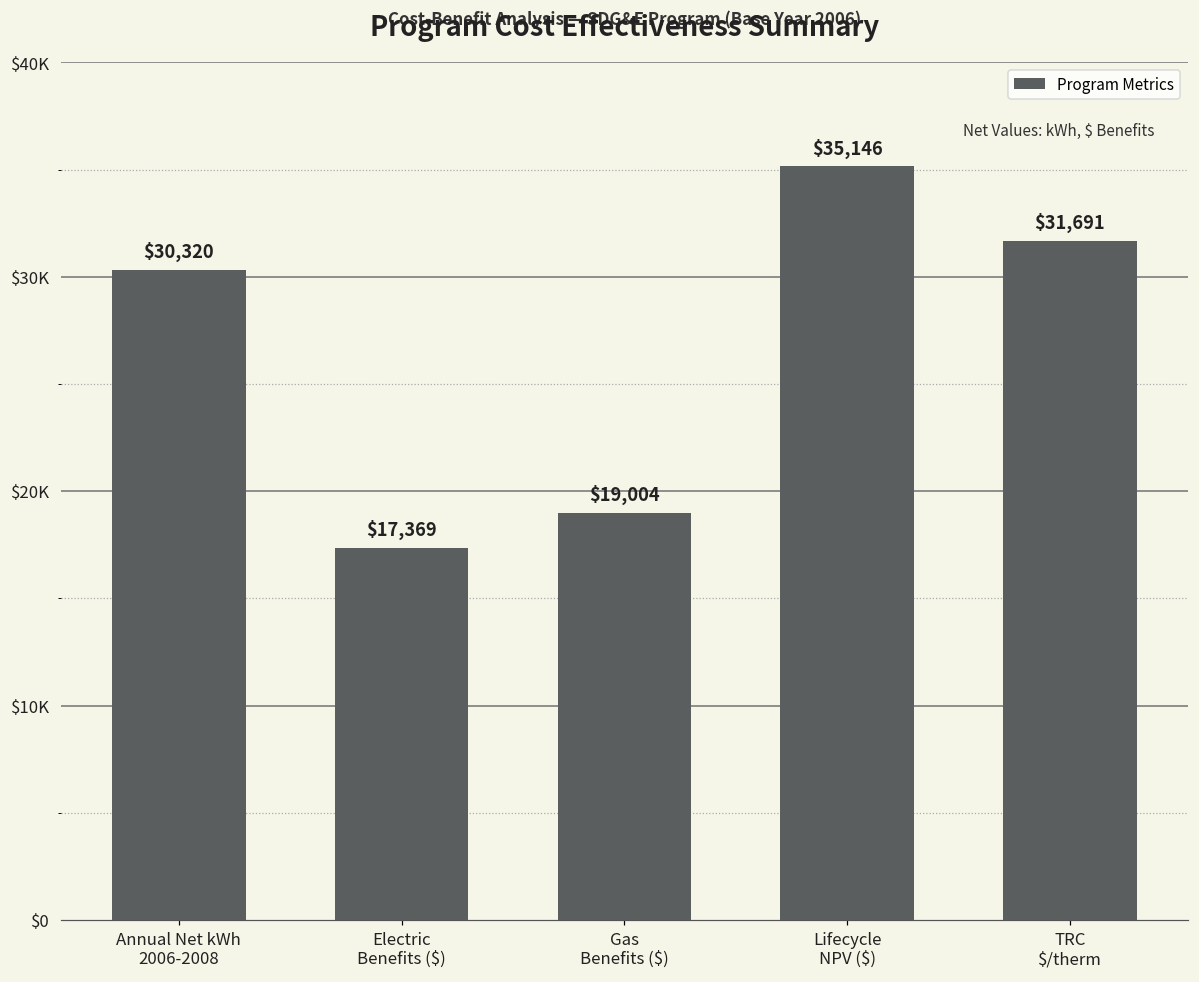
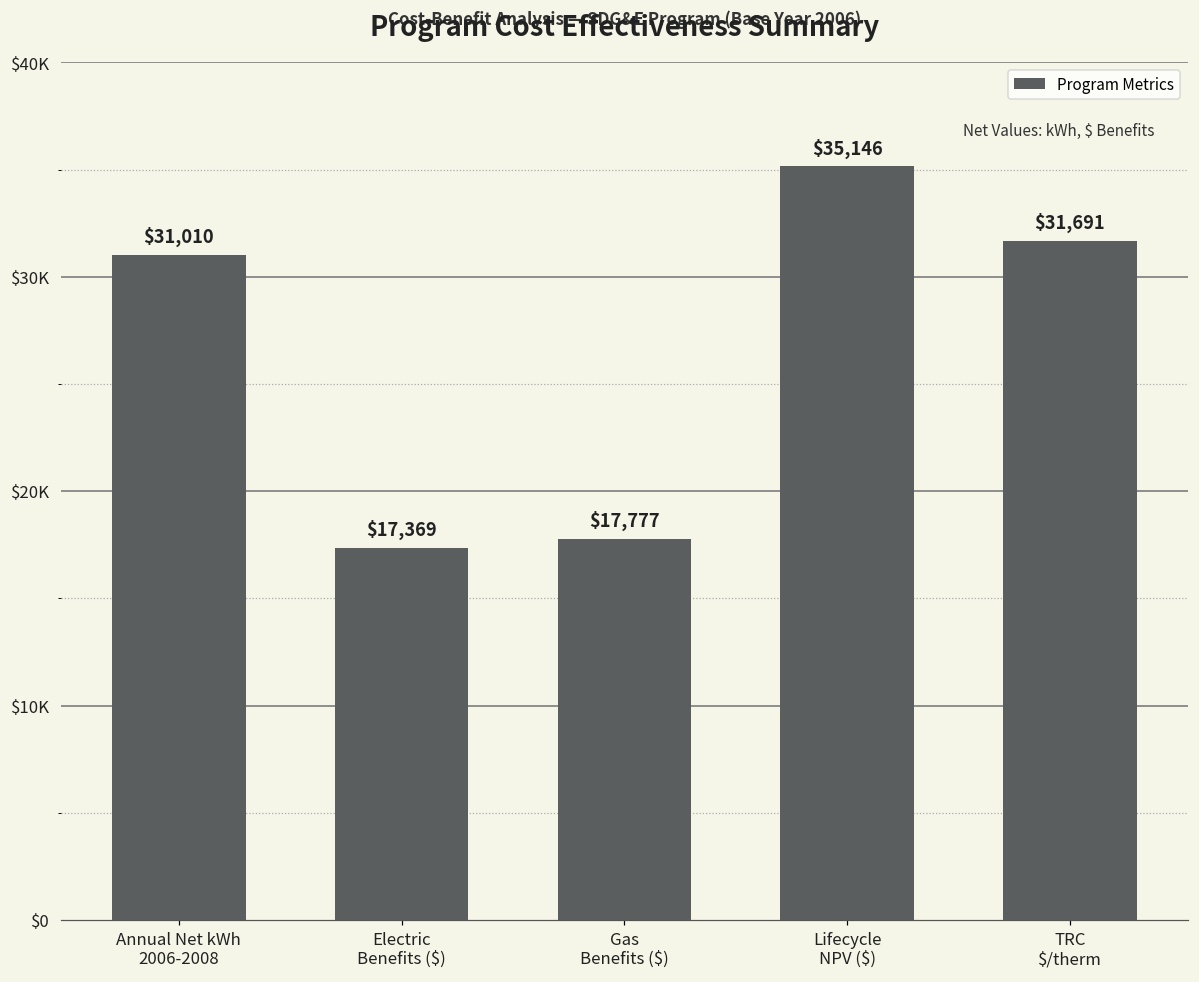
  {
-   "Annual Net kWh 2006-2008": "$30,320",
+   "Annual Net kWh 2006-2008": "$31,010",
    "Electric Benefits ($)": "$17,369",
-   "Gas Benefits ($)": "$19,004",
+   "Gas Benefits ($)": "$17,777",
    "Lifecycle NPV ($)": "$35,146",
    "TRC $/therm": "$31,691"
  }
